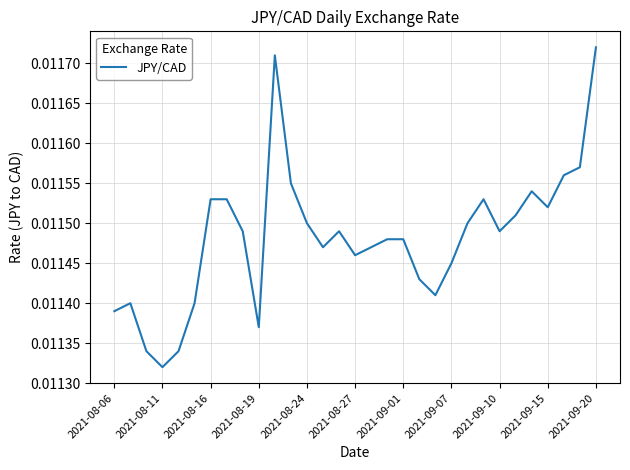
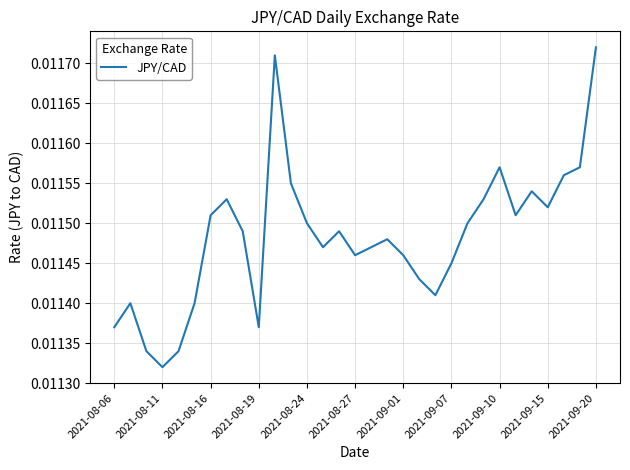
  {
-   "2021-08-06": 0.01139,
+   "2021-08-06": 0.01137,
    "2021-08-11": 0.01132,
-   "2021-08-16": 0.01153,
+   "2021-08-16": 0.01151,
    "2021-08-19": 0.01137,
    "2021-08-24": 0.01150,
    "2021-08-27": 0.01146,
-   "2021-09-01": 0.01148,
+   "2021-09-01": 0.01146,
    "2021-09-07": 0.01145,
-   "2021-09-10": 0.01149,
+   "2021-09-10": 0.01157,
    "2021-09-15": 0.01152,
    "2021-09-20": 0.01172
  }
